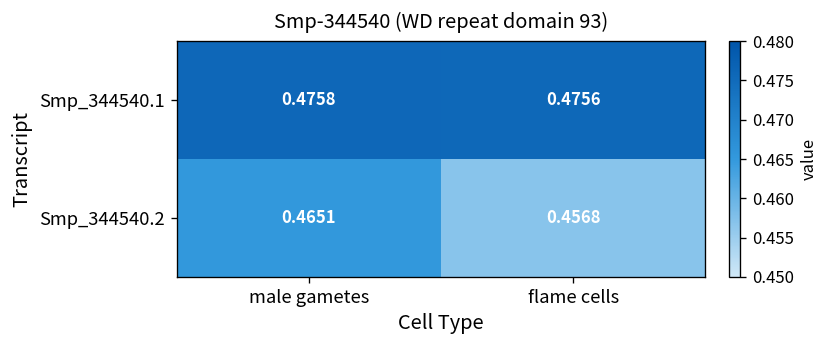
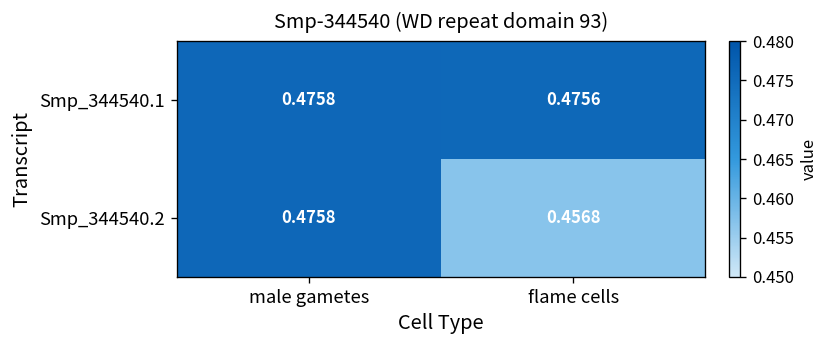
  {
    "Smp_344540.1": {
      "male gametes": 0.4758,
      "flame cells": 0.4756
    },
    "Smp_344540.2": {
-     "male gametes": 0.4651,
+     "male gametes": 0.4758,
      "flame cells": 0.4568
    }
  }
